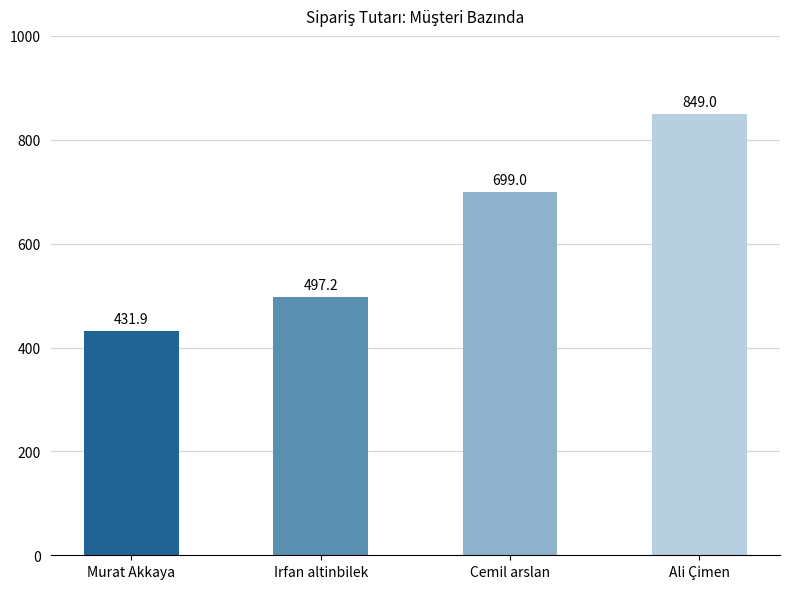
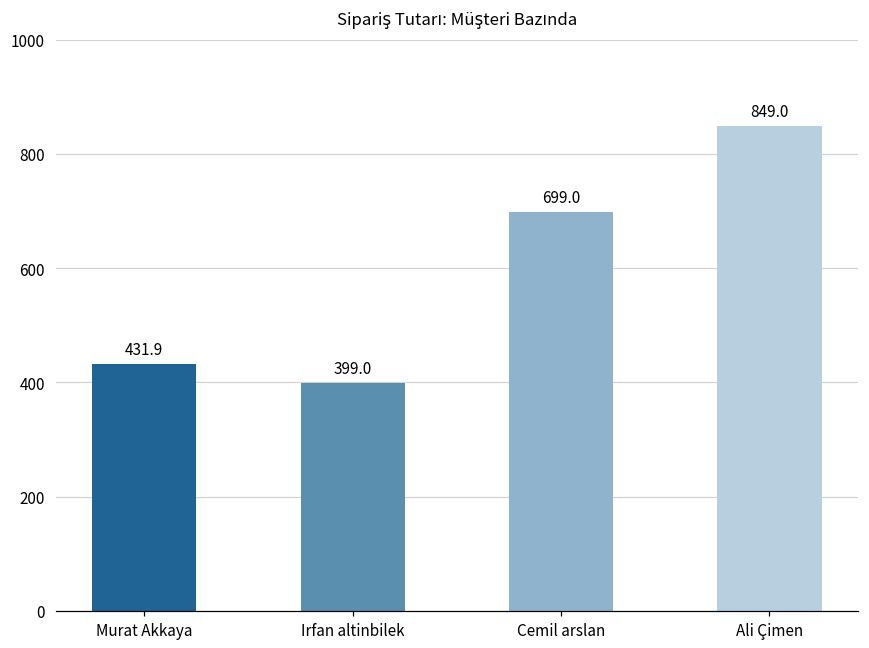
  {
    "Murat Akkaya": 431.9,
-   "Irfan altinbilek": 497.2,
+   "Irfan altinbilek": 399.0,
    "Cemil arslan": 699.0,
    "Ali Çimen": 849.0
  }
